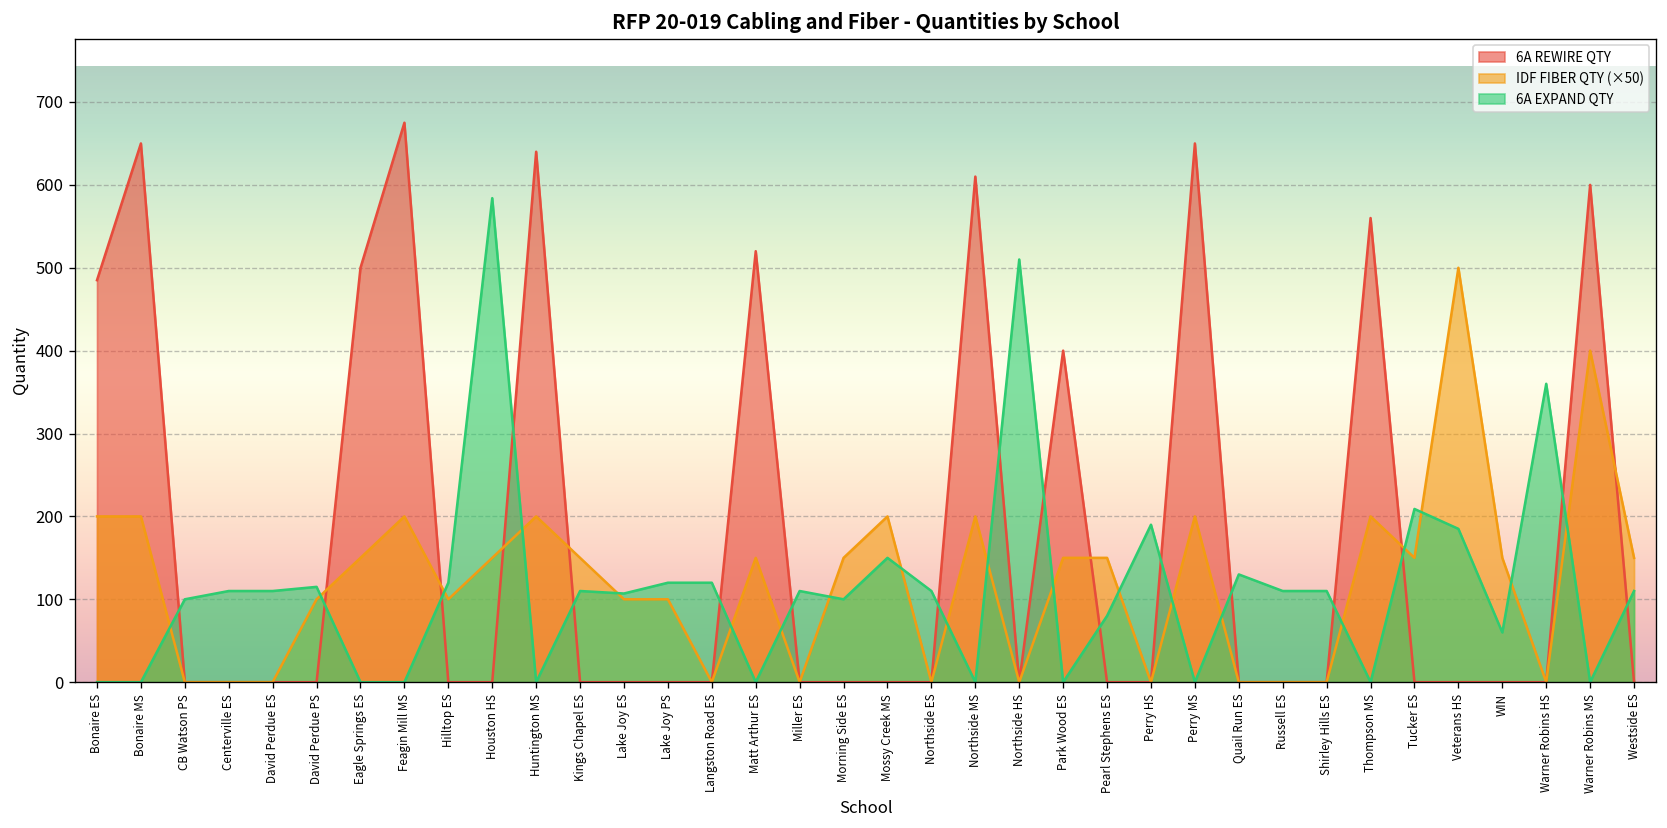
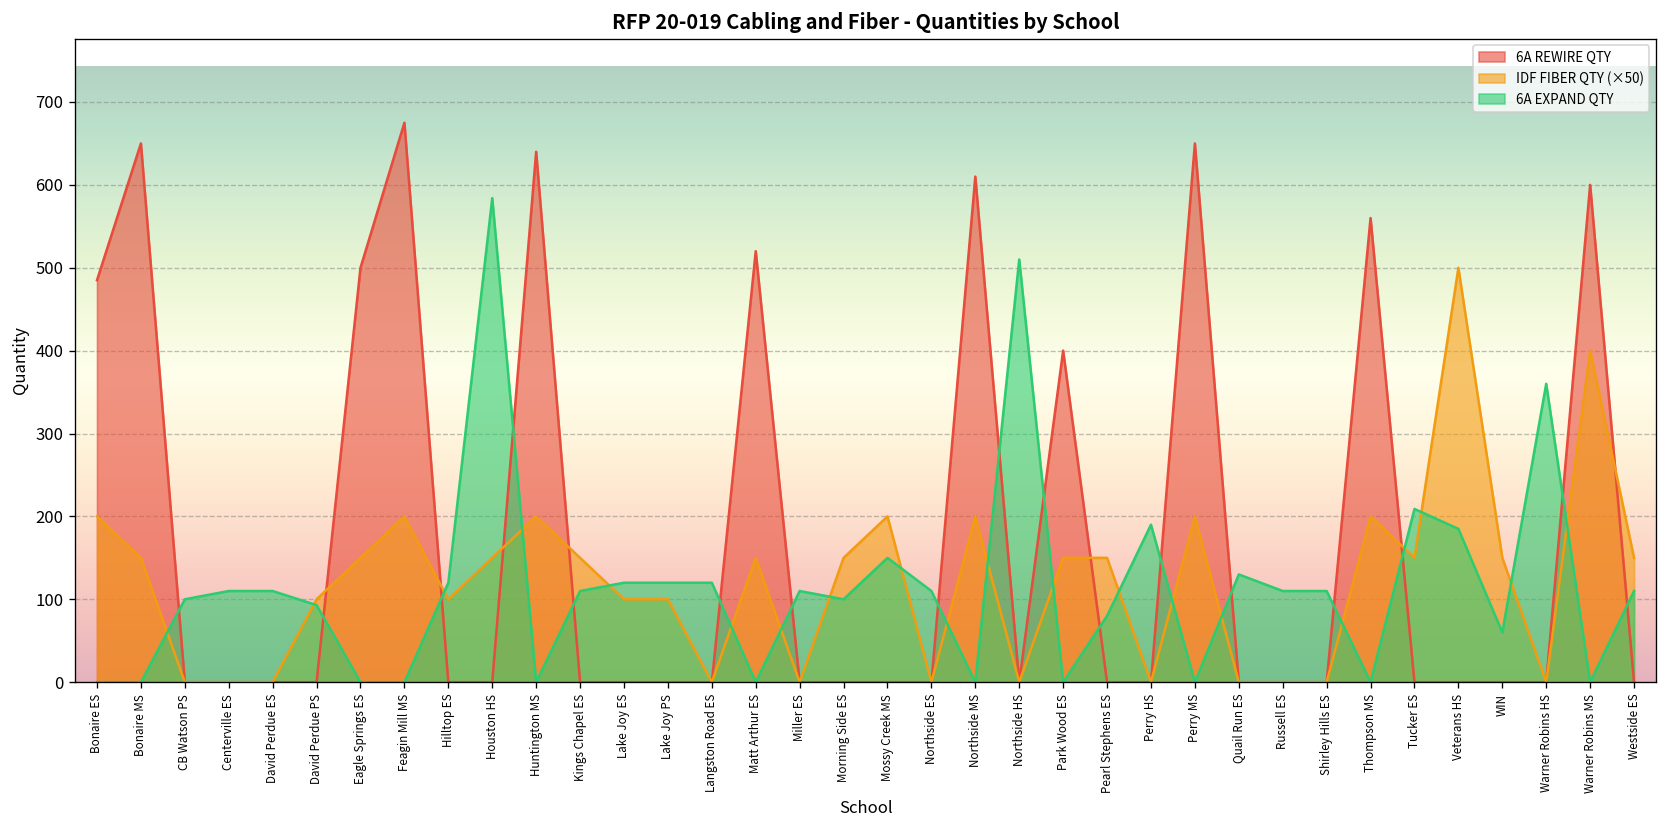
  {
    "6A REWIRE QTY": {
      "Bonaire ES": 490,
      "Bonaire MS": 650,
      "David Perdue PS": 0,
      "Eagle Springs ES": 500,
      "Feagin Mill MS": 680,
      "Hilltop ES": 0,
      "Houston HS": 0,
      "Huntington MS": 640,
      "Kings Chapel ES": 0,
      "Lake Joy ES": 0,
      "Lake Joy PS": 0,
      "Matt Arthur ES": 520,
      "Morning Side ES": 0,
      "Mossy Creek MS": 0,
      "Northside MS": 610,
      "Park Wood ES": 400,
      "Pearl Stephens ES": 0,
      "Perry MS": 650,
      "Thompson MS": 560,
      "Tucker ES": 0,
      "Veterans HS": 0,
      "WIN": 0,
      "Warner Robins MS": 600,
      "Westside ES": 0
    },
    "IDF FIBER QTY (×50)": {
      "Bonaire ES": 200,
-     "Bonaire MS": 200,
+     "Bonaire MS": 150,
      "David Perdue PS": 100,
      "Eagle Springs ES": 150,
      "Feagin Mill MS": 200,
      "Hilltop ES": 100,
      "Houston HS": 150,
      "Huntington MS": 200,
      "Kings Chapel ES": 150,
      "Lake Joy ES": 100,
      "Lake Joy PS": 100,
      "Matt Arthur ES": 150,
      "Morning Side ES": 150,
      "Mossy Creek MS": 200,
      "Northside MS": 200,
      "Park Wood ES": 150,
      "Pearl Stephens ES": 150,
      "Perry MS": 200,
      "Thompson MS": 200,
      "Tucker ES": 150,
      "Veterans HS": 500,
      "WIN": 150,
      "Warner Robins MS": 400,
      "Westside ES": 150
    },
    "6A EXPAND QTY": {
      "Bonaire ES": 0,
      "Bonaire MS": 0,
      "CB Watson PS": 100,
      "Centerville ES": 110,
      "David Perdue ES": 110,
-     "David Perdue PS": 120,
+     "David Perdue PS": 90,
      "Eagle Springs ES": 0,
      "Feagin Mill MS": 0,
      "Hilltop ES": 120,
      "Houston HS": 580,
      "Huntington MS": 0,
      "Kings Chapel ES": 110,
-     "Lake Joy ES": 110,
+     "Lake Joy ES": 120,
      "Lake Joy PS": 120,
      "Langston Road ES": 120,
      "Matt Arthur ES": 0,
      "Miller ES": 110,
      "Morning Side ES": 100,
      "Mossy Creek MS": 150,
      "Northside ES": 110,
      "Northside MS": 0,
      "Northside HS": 510,
      "Park Wood ES": 0,
      "Pearl Stephens ES": 80,
      "Perry HS": 190,
      "Perry MS": 0,
      "Quail Run ES": 130,
      "Russell ES": 110,
      "Shirley Hills ES": 110,
      "Thompson MS": 0,
      "Tucker ES": 210,
      "Veterans HS": 190,
      "WIN": 60,
      "Warner Robins HS": 360,
      "Warner Robins MS": 0,
      "Westside ES": 110
    }
  }
